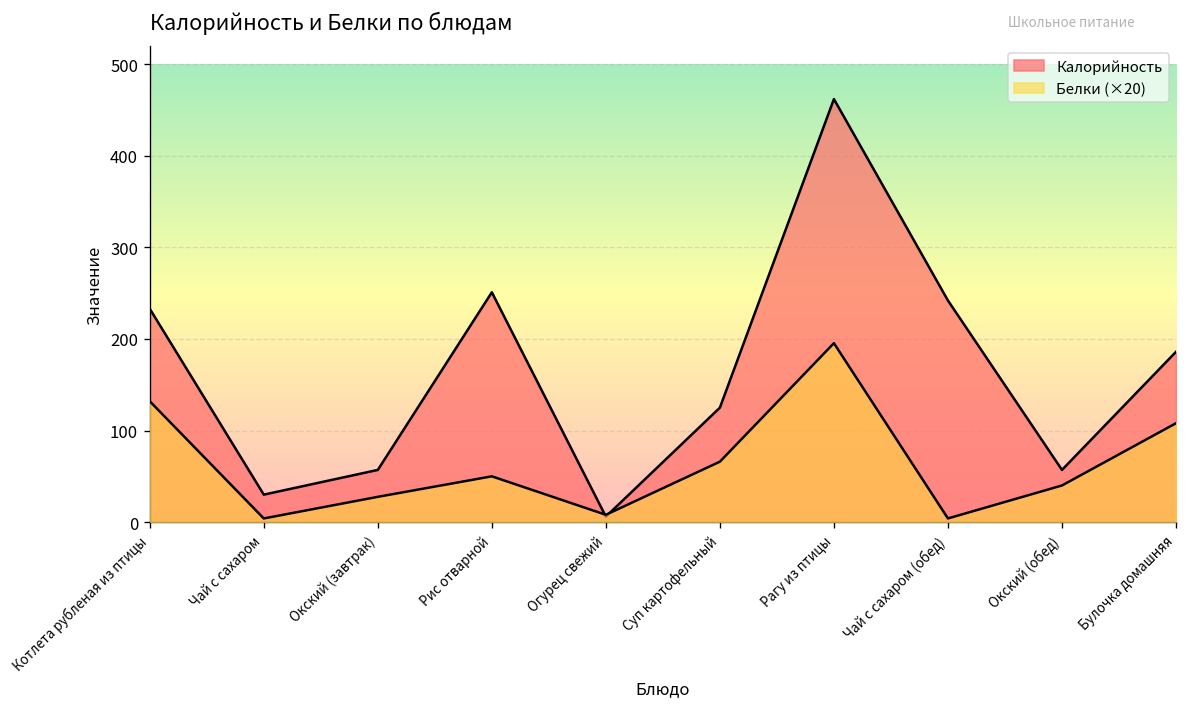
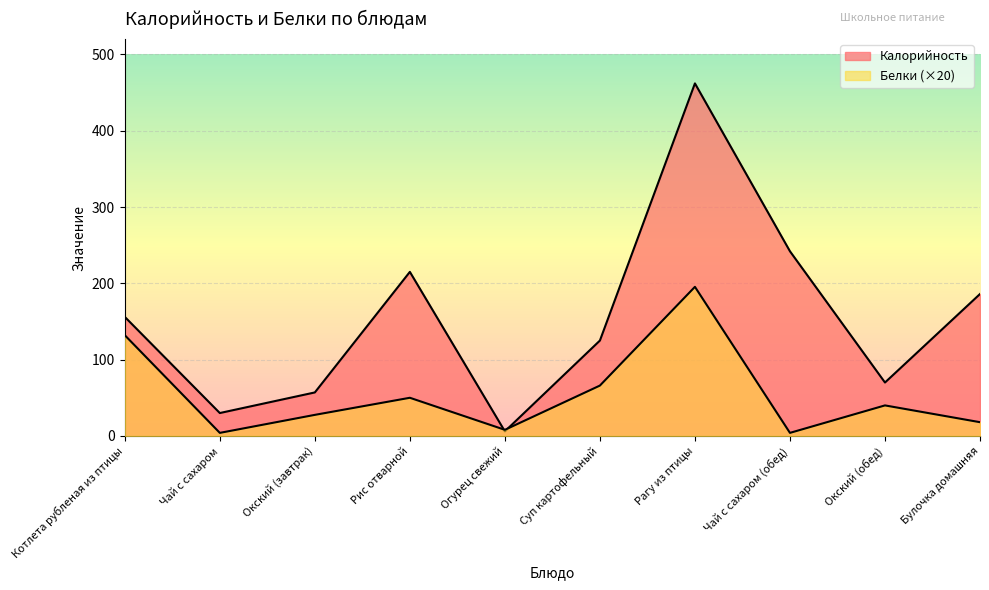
  {
    "Калорийность": {
-     "Котлета рубленая из птицы": 230,
+     "Котлета рубленая из птицы": 160,
      "Чай с сахаром": 30,
      "Окский (завтрак)": 60,
-     "Рис отварной": 250,
+     "Рис отварной": 220,
      "Суп картофельный": 130,
      "Рагу из птицы": 460,
      "Чай с сахаром (обед)": 240,
-     "Окский (обед)": 60,
+     "Окский (обед)": 70,
      "Булочка домашняя": 190
    },
    "Белки (×20)": {
      "Котлета рубленая из птицы": 130,
      "Чай с сахаром": 0,
      "Окский (завтрак)": 30,
      "Рис отварной": 50,
      "Суп картофельный": 70,
      "Рагу из птицы": 200,
      "Чай с сахаром (обед)": 0,
      "Окский (обед)": 40,
-     "Булочка домашняя": 110
+     "Булочка домашняя": 20
    }
  }
